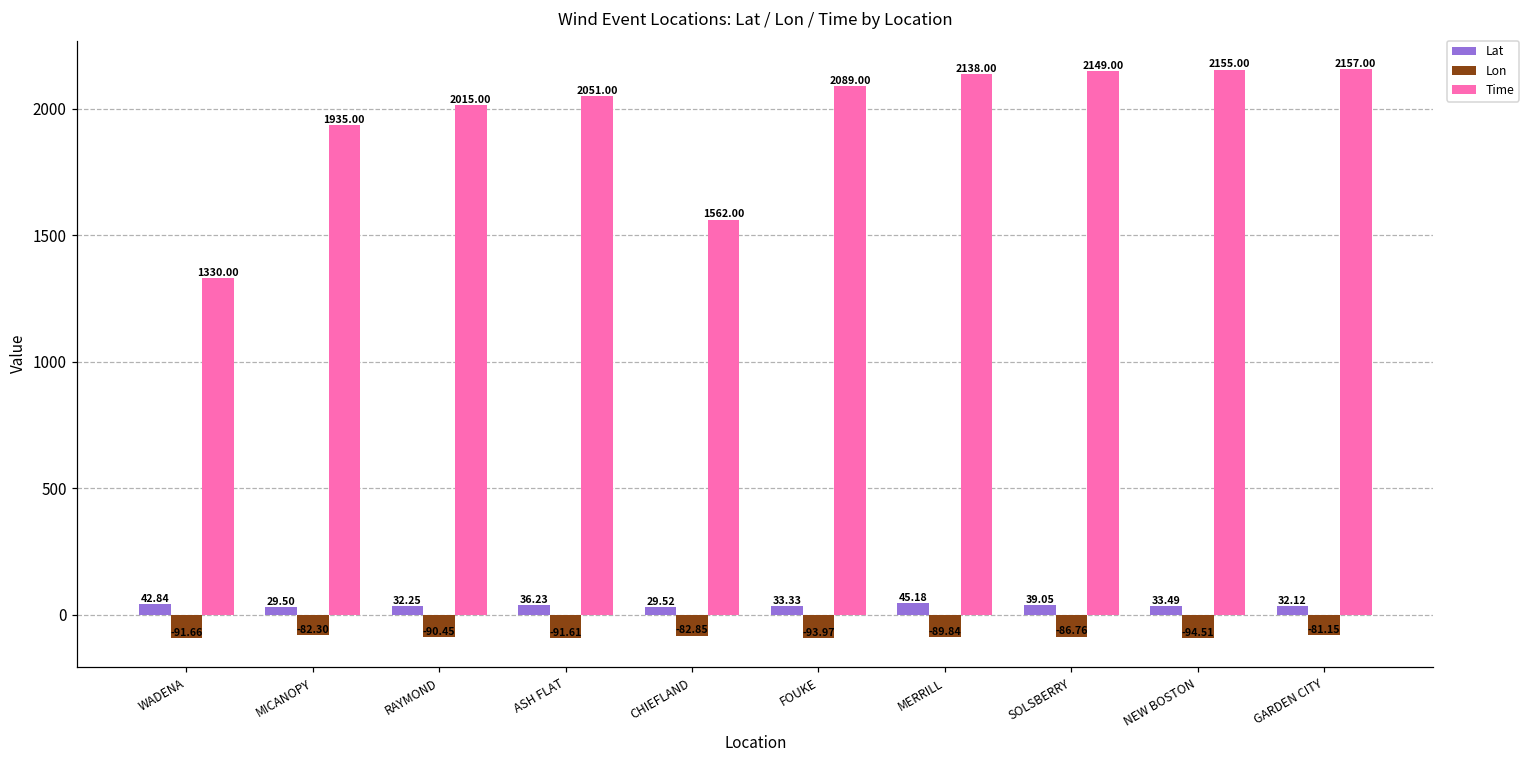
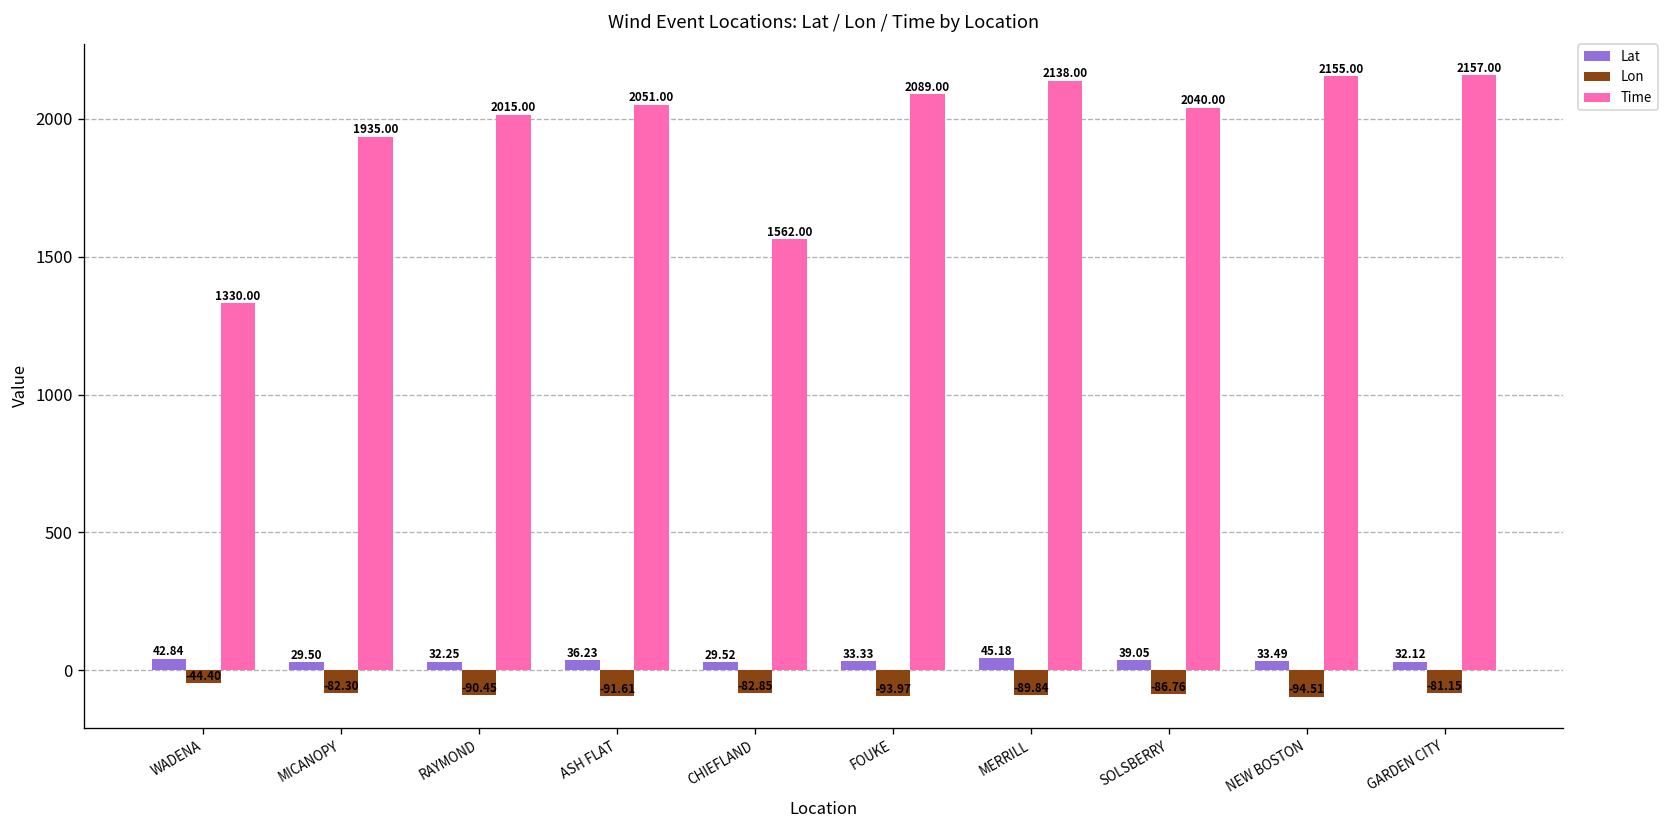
  {
    "Lat": {
      "WADENA": 42.84,
      "MICANOPY": 29.50,
      "RAYMOND": 32.25,
      "ASH FLAT": 36.23,
      "CHIEFLAND": 29.52,
      "FOUKE": 33.33,
      "MERRILL": 45.18,
      "SOLSBERRY": 39.05,
      "NEW BOSTON": 33.49,
      "GARDEN CITY": 32.12
    },
    "Lon": {
-     "WADENA": -91.66,
+     "WADENA": -44.40,
      "MICANOPY": -82.30,
      "RAYMOND": -90.45,
      "ASH FLAT": -91.61,
      "CHIEFLAND": -82.85,
      "FOUKE": -93.97,
      "MERRILL": -89.84,
      "SOLSBERRY": -86.76,
      "NEW BOSTON": -94.51,
      "GARDEN CITY": -81.15
    },
    "Time": {
      "WADENA": 1330.00,
      "MICANOPY": 1935.00,
      "RAYMOND": 2015.00,
      "ASH FLAT": 2051.00,
      "CHIEFLAND": 1562.00,
      "FOUKE": 2089.00,
      "MERRILL": 2138.00,
-     "SOLSBERRY": 2149.00,
+     "SOLSBERRY": 2040.00,
      "NEW BOSTON": 2155.00,
      "GARDEN CITY": 2157.00
    }
  }
